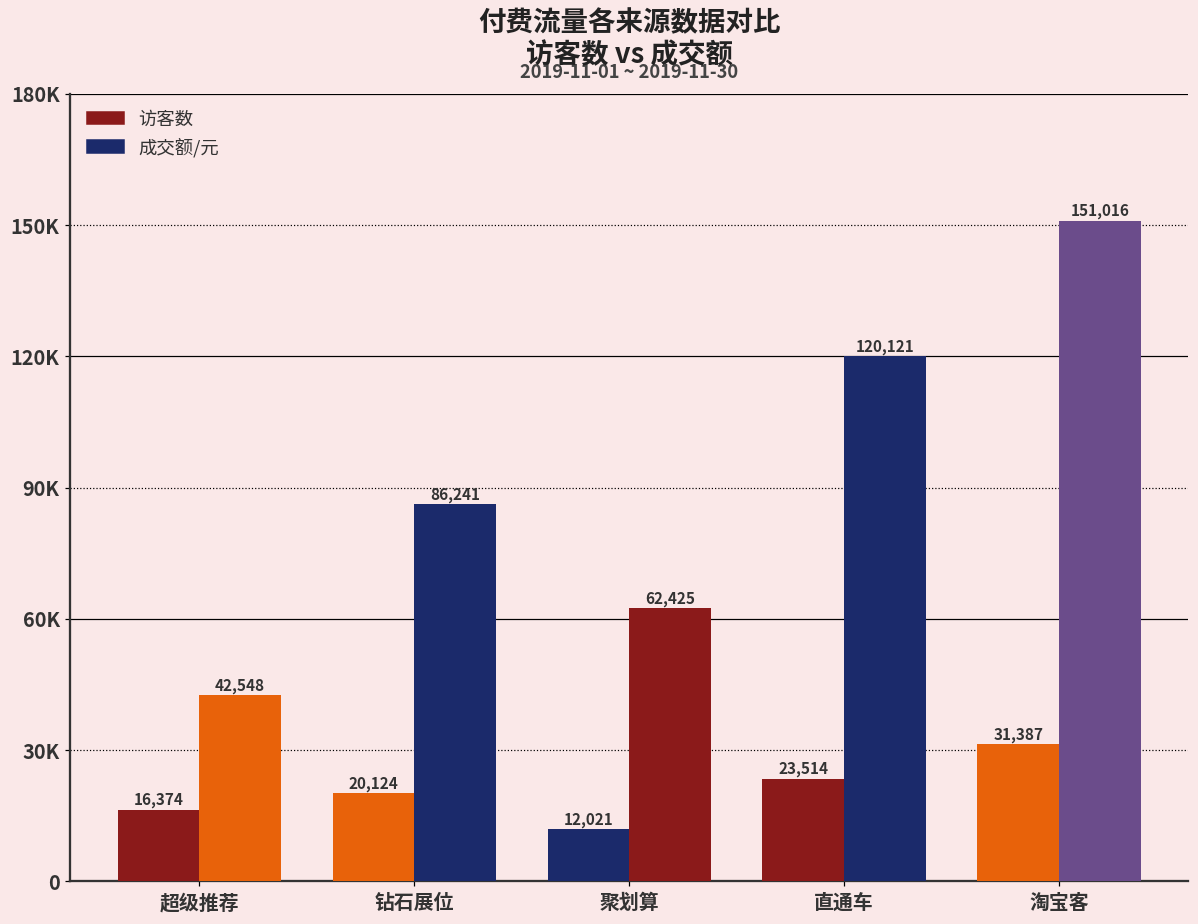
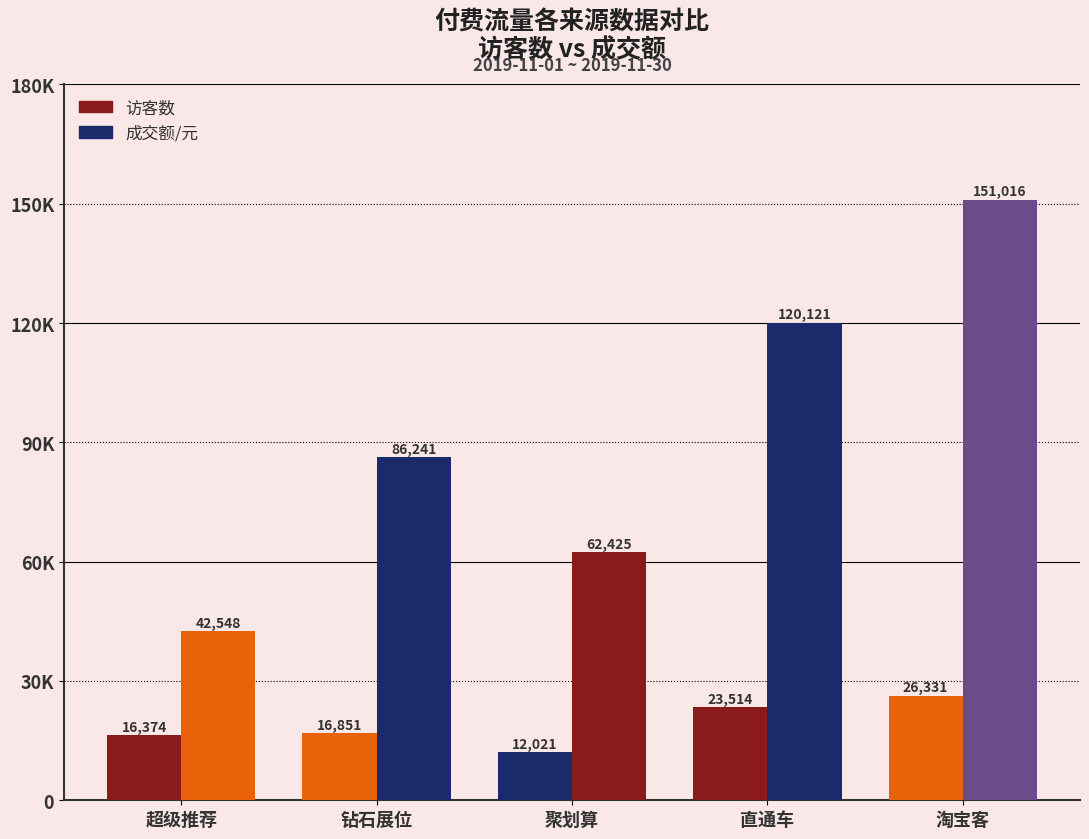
  {
    "访客数": {
      "超级推荐": "16,374",
-     "钻石展位": "20,124",
+     "钻石展位": "16,851",
      "聚划算": "12,021",
      "直通车": "23,514",
-     "淘宝客": "31,387"
+     "淘宝客": "26,331"
    }
  }
